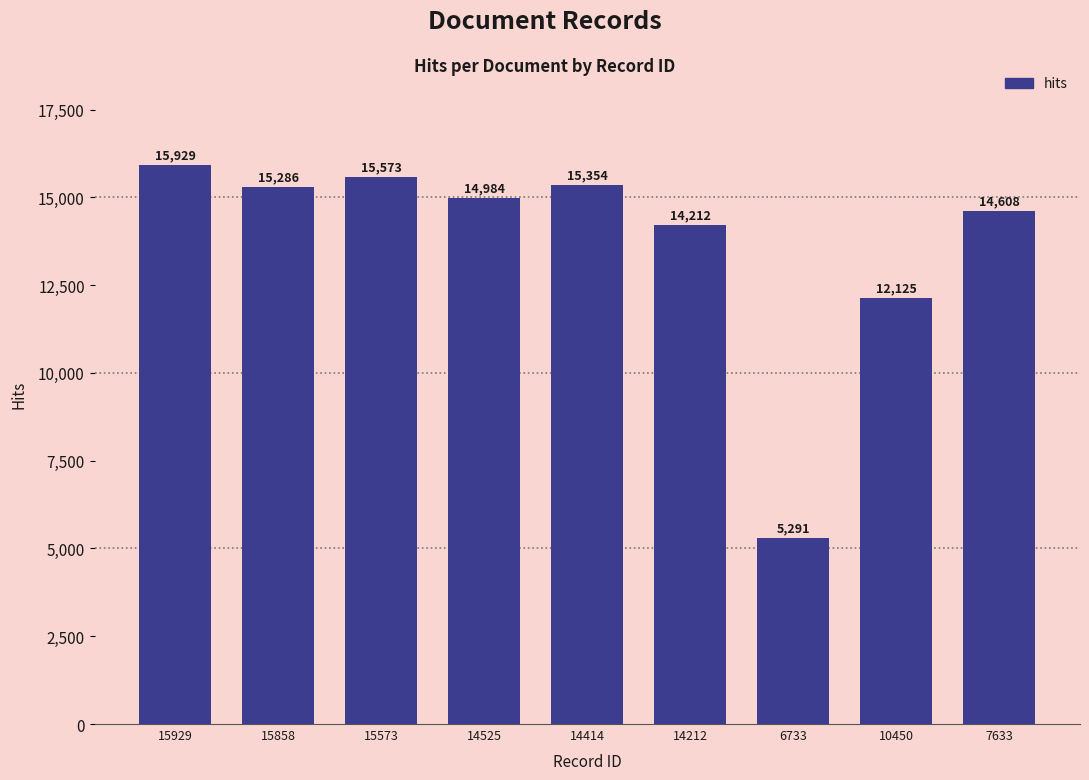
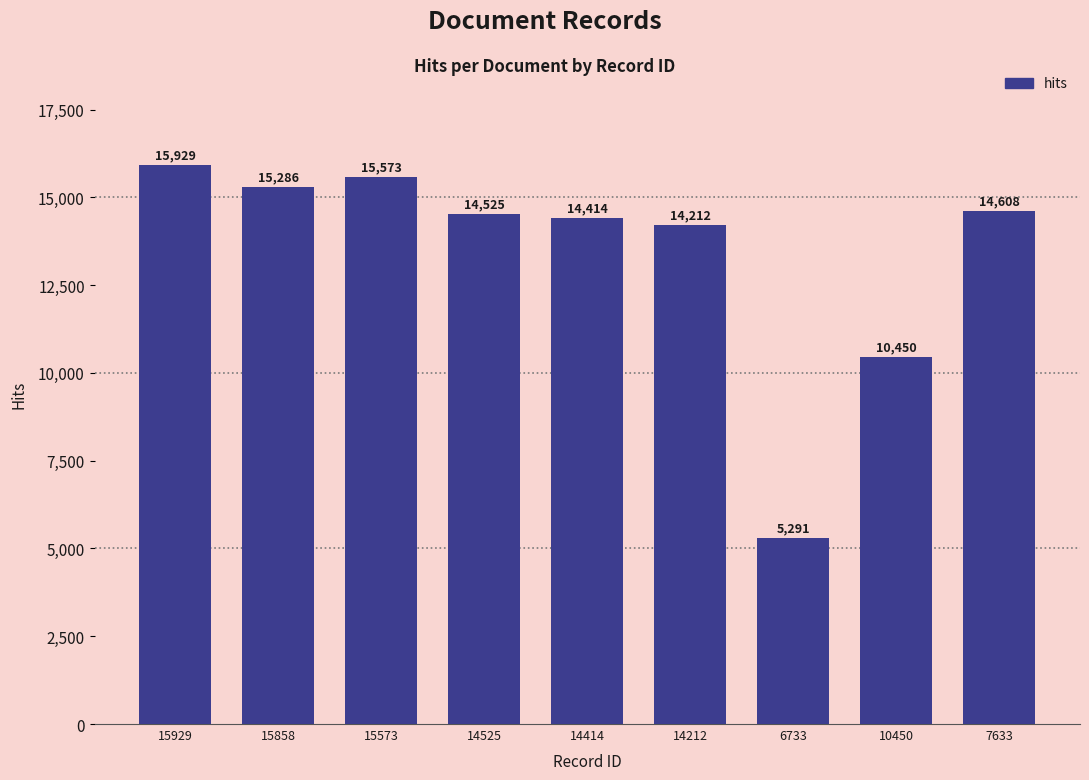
  {
    "15929": "15,929",
    "15858": "15,286",
    "15573": "15,573",
-   "14525": "14,984",
-   "14414": "15,354",
+   "14525": "14,525",
+   "14414": "14,414",
    "14212": "14,212",
    "6733": "5,291",
-   "10450": "12,125",
+   "10450": "10,450",
    "7633": "14,608"
  }
